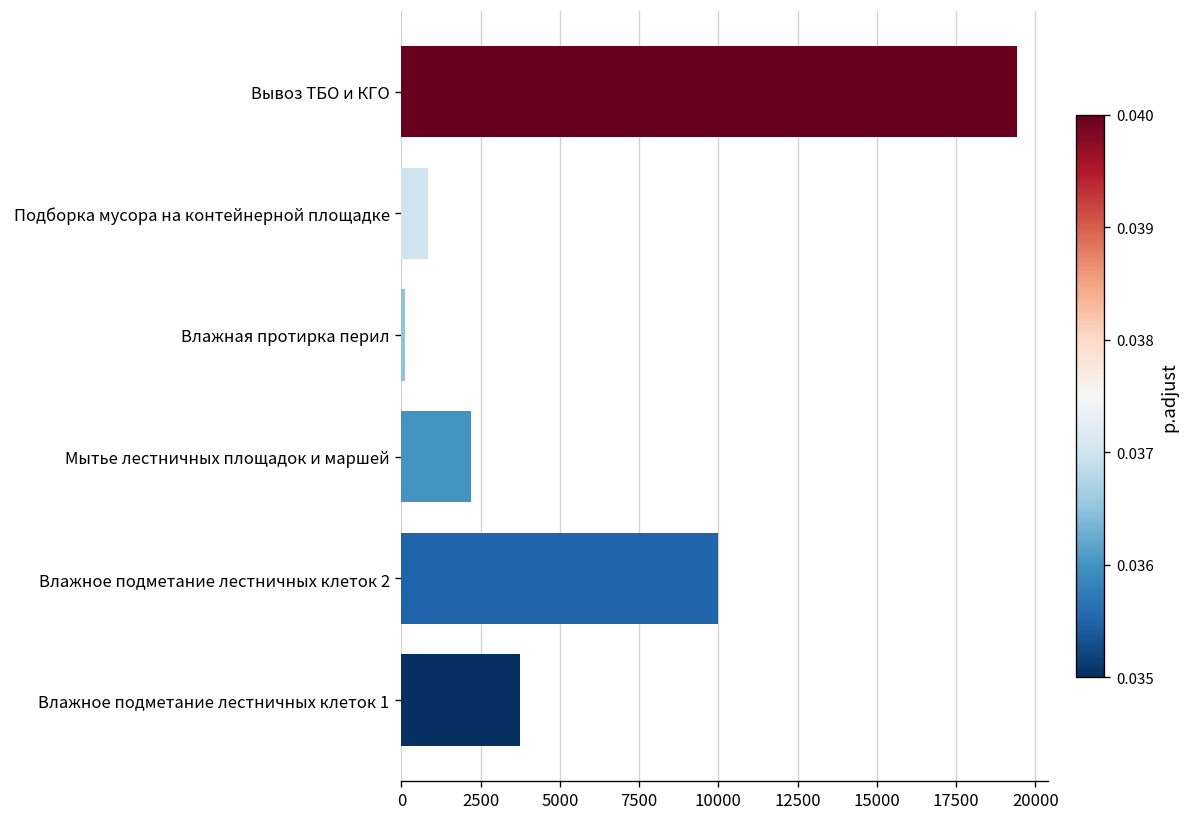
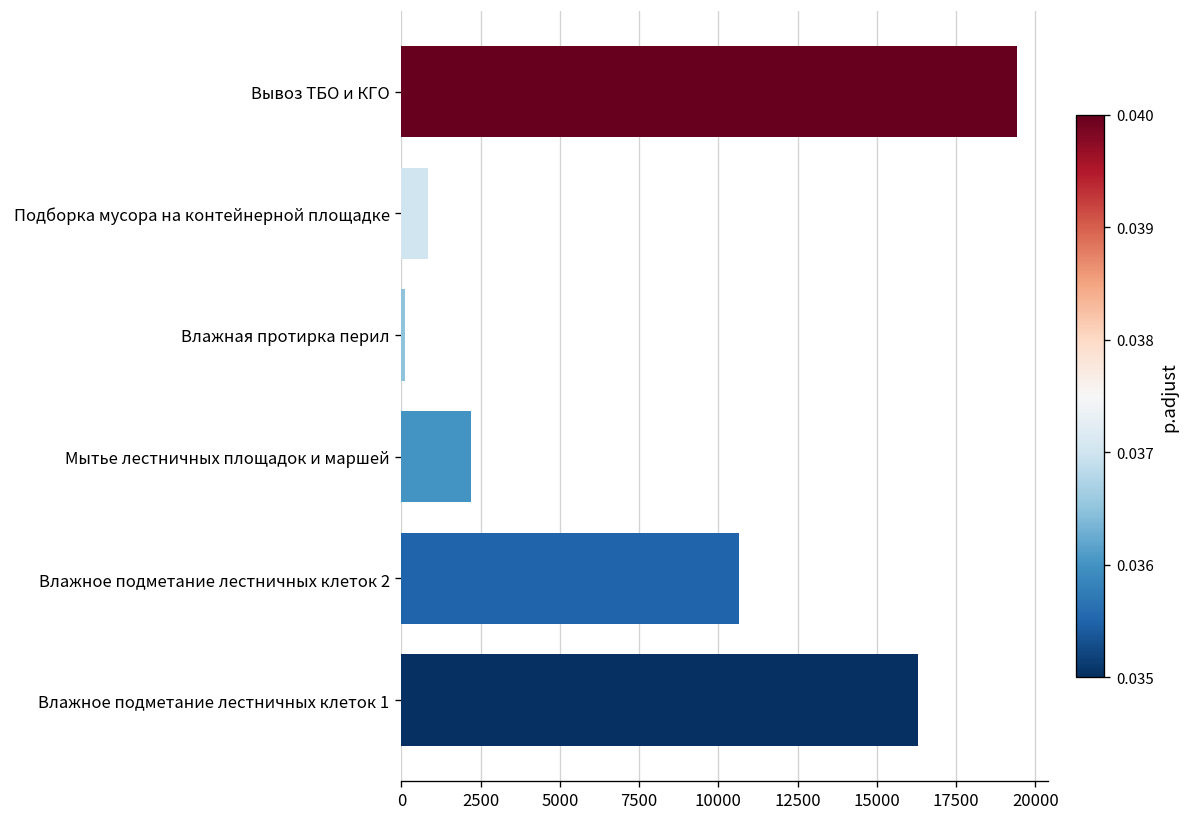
  {
    "Вывоз ТБО и КГО": 19400,
    "Подборка мусора на контейнерной площадке": 800,
    "Влажная протирка перил": 100,
    "Мытье лестничных площадок и маршей": 2200,
-   "Влажное подметание лестничных клеток 2": 10000,
-   "Влажное подметание лестничных клеток 1": 3700
+   "Влажное подметание лестничных клеток 2": 10600,
+   "Влажное подметание лестничных клеток 1": 16300
  }
